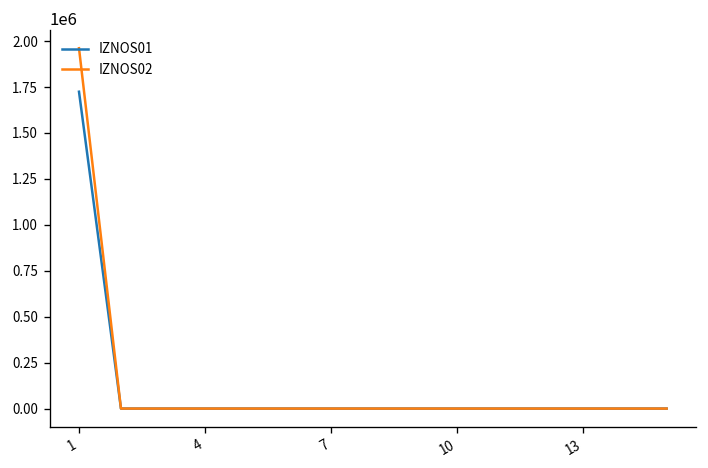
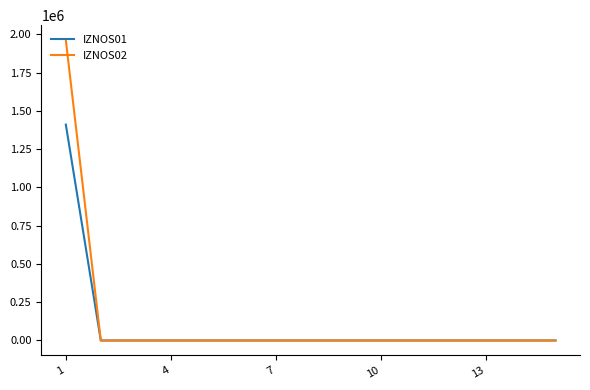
  {
    "IZNOS01": {
-     "1": 1720000
+     "1": 1410000
    },
    "IZNOS02": {
      "1": 1960000
    }
  }
